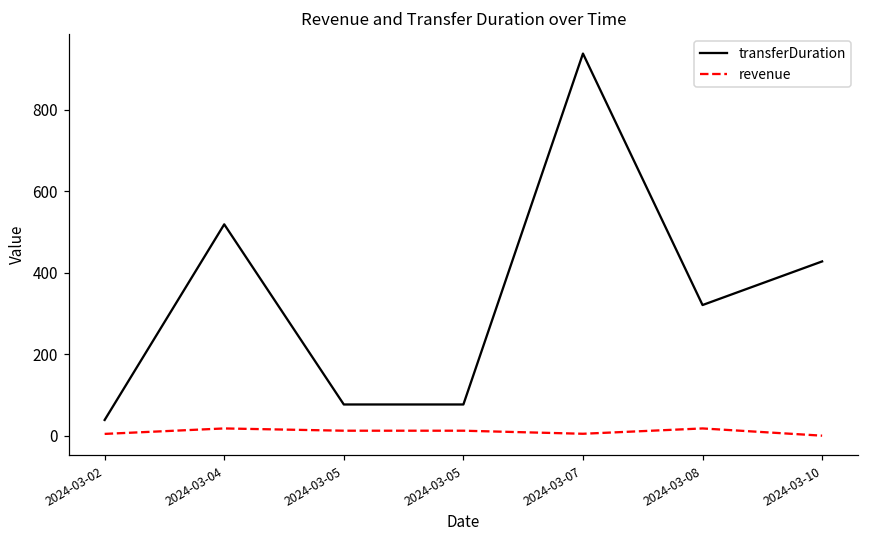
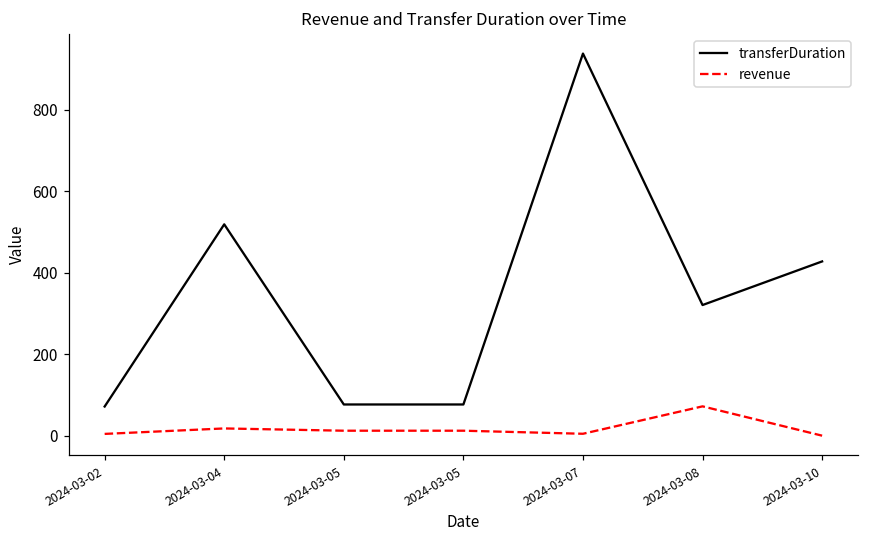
  {
    "transferDuration": {
-     "2024-03-02": 40,
+     "2024-03-02": 70,
      "2024-03-04": 520,
      "2024-03-07": 940,
      "2024-03-08": 320,
      "2024-03-10": 430
    },
    "revenue": {
      "2024-03-02": 0,
      "2024-03-04": 20,
      "2024-03-07": 10,
-     "2024-03-08": 20,
+     "2024-03-08": 70,
      "2024-03-10": 0
    }
  }
